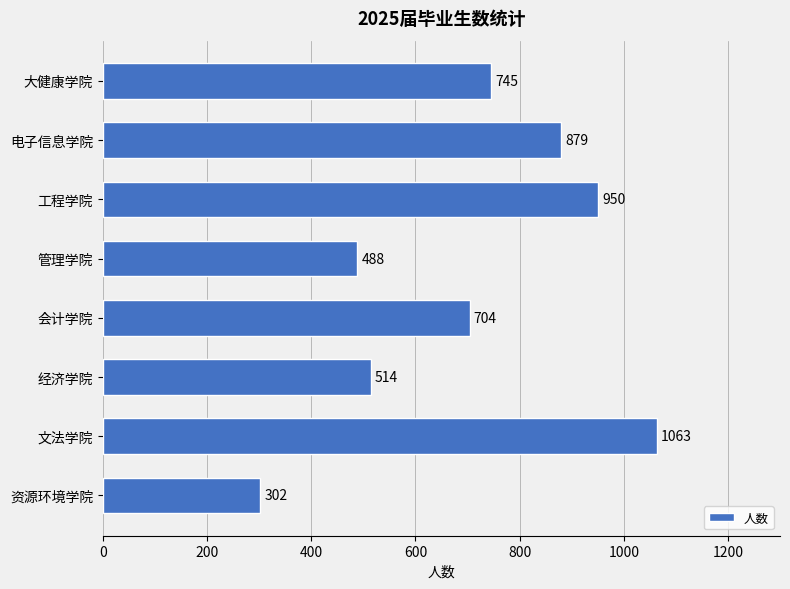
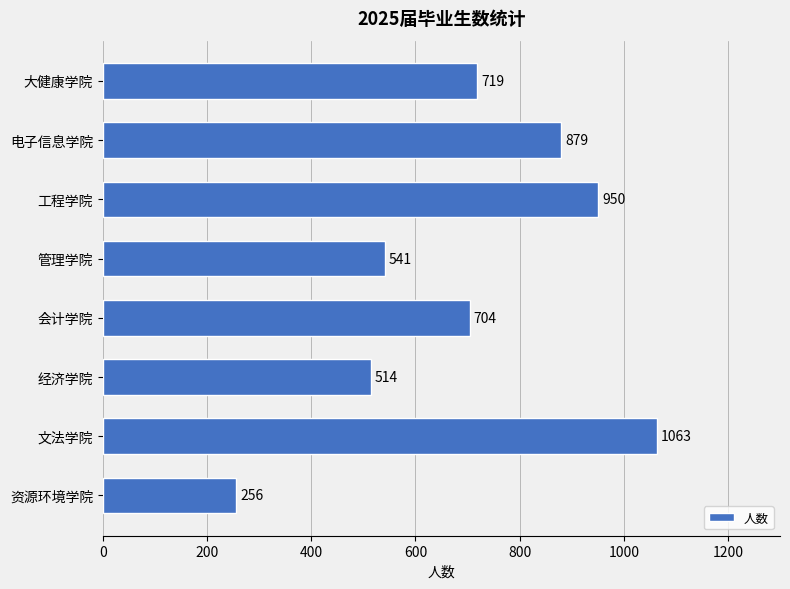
  {
-   "大健康学院": 745,
+   "大健康学院": 719,
    "电子信息学院": 879,
    "工程学院": 950,
-   "管理学院": 488,
+   "管理学院": 541,
    "会计学院": 704,
    "经济学院": 514,
    "文法学院": 1063,
-   "资源环境学院": 302
+   "资源环境学院": 256
  }
